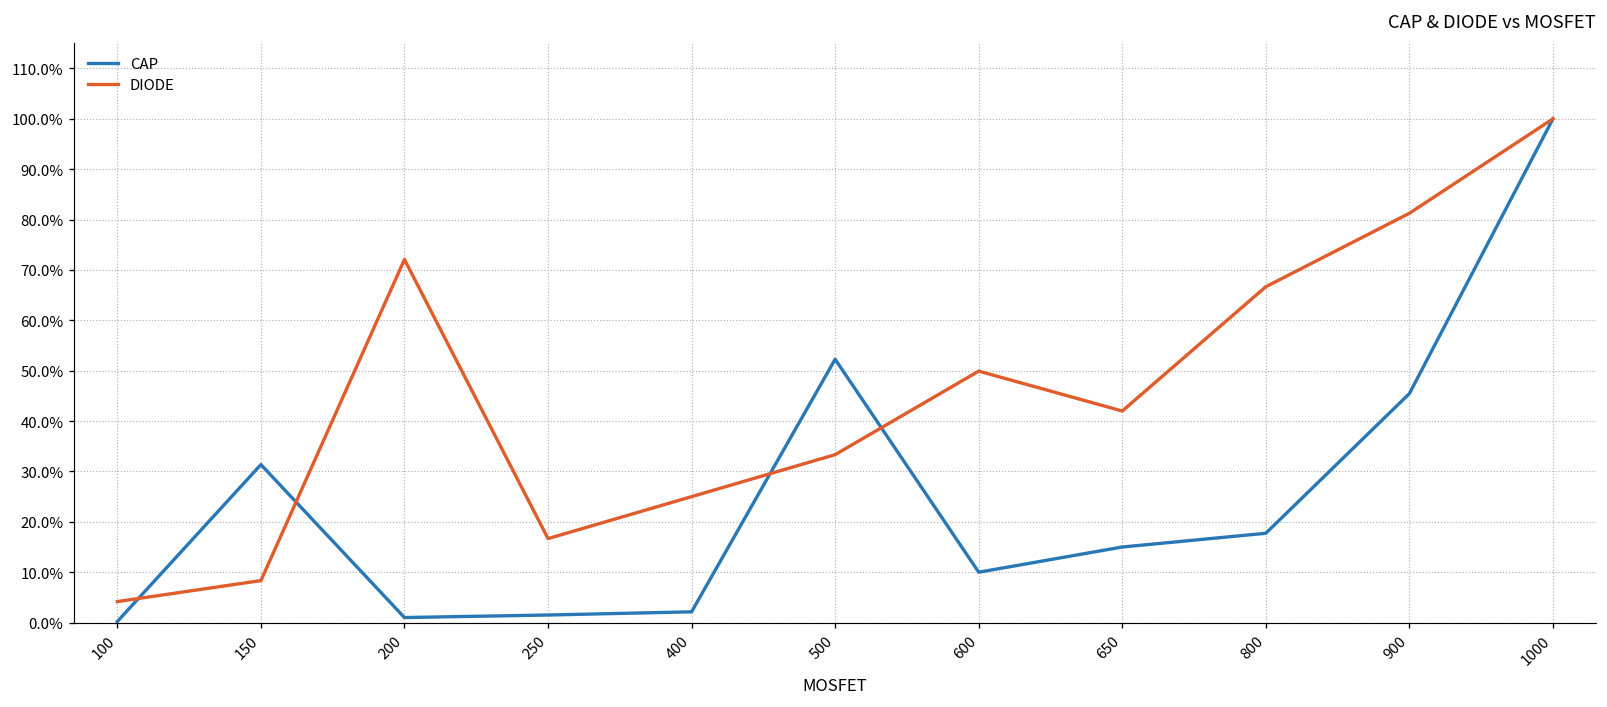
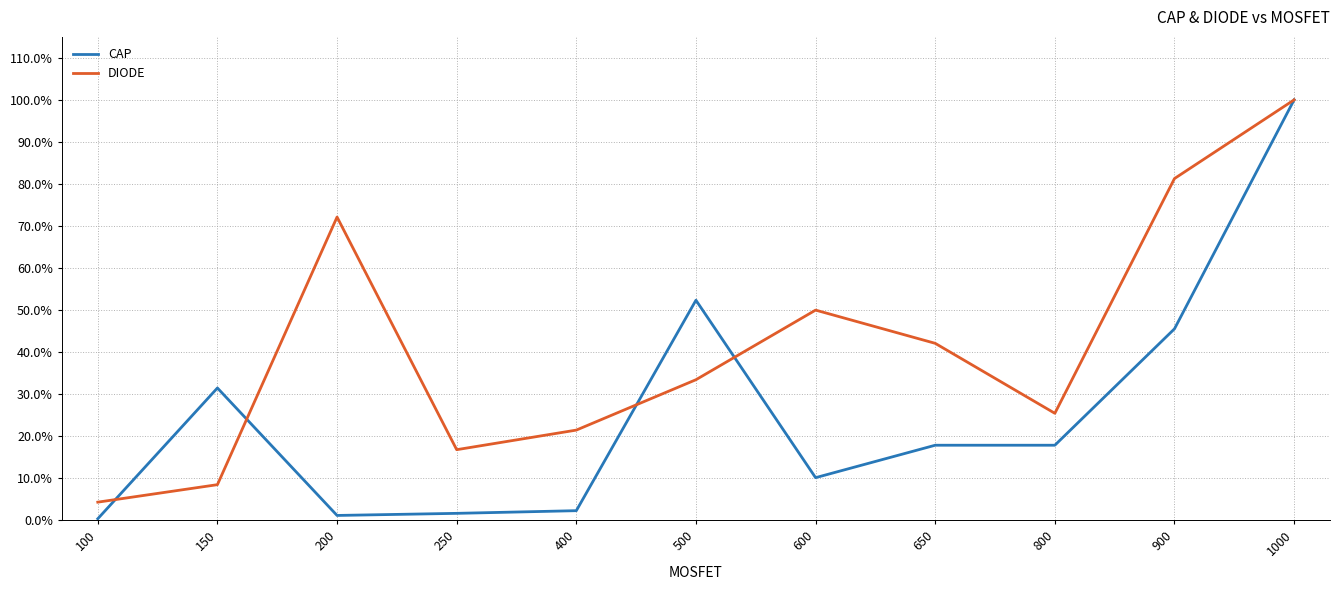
  {
    "CAP": {
      "100": "0%",
      "150": "31%",
      "200": "1%",
      "250": "2%",
      "400": "2%",
      "500": "52%",
      "600": "10%",
-     "650": "15%",
+     "650": "18%",
      "800": "18%",
      "900": "45%"
    },
    "DIODE": {
      "100": "4%",
      "150": "8%",
      "200": "72%",
      "250": "17%",
-     "400": "25%",
+     "400": "21%",
      "500": "33%",
      "600": "50%",
      "650": "42%",
-     "800": "67%",
+     "800": "25%",
      "900": "81%"
    }
  }
